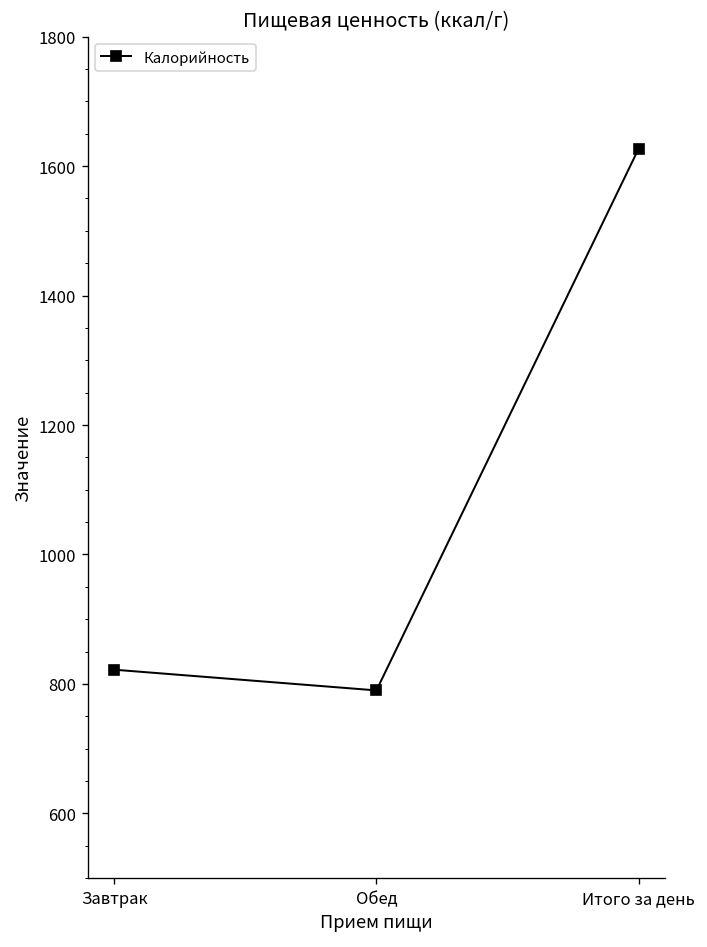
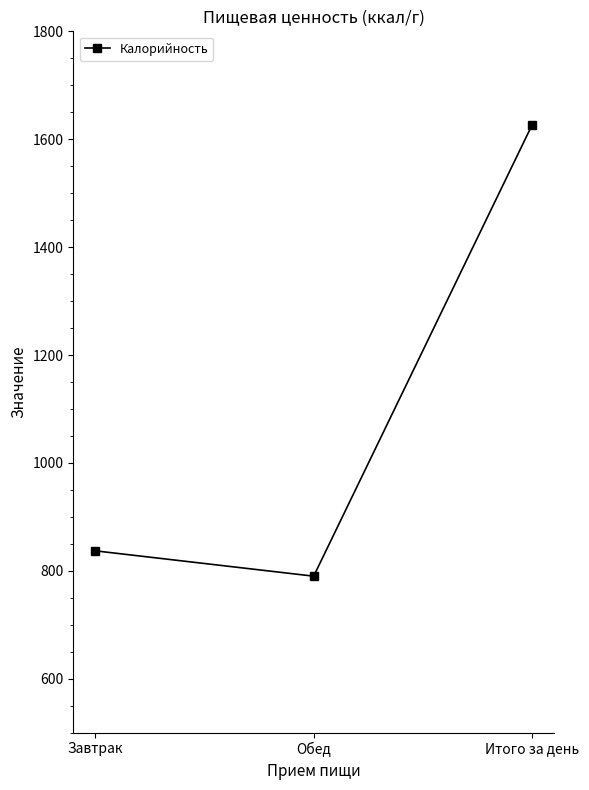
  {
-   "Завтрак": 820,
+   "Завтрак": 840,
    "Обед": 790,
    "Итого за день": 1630
  }
